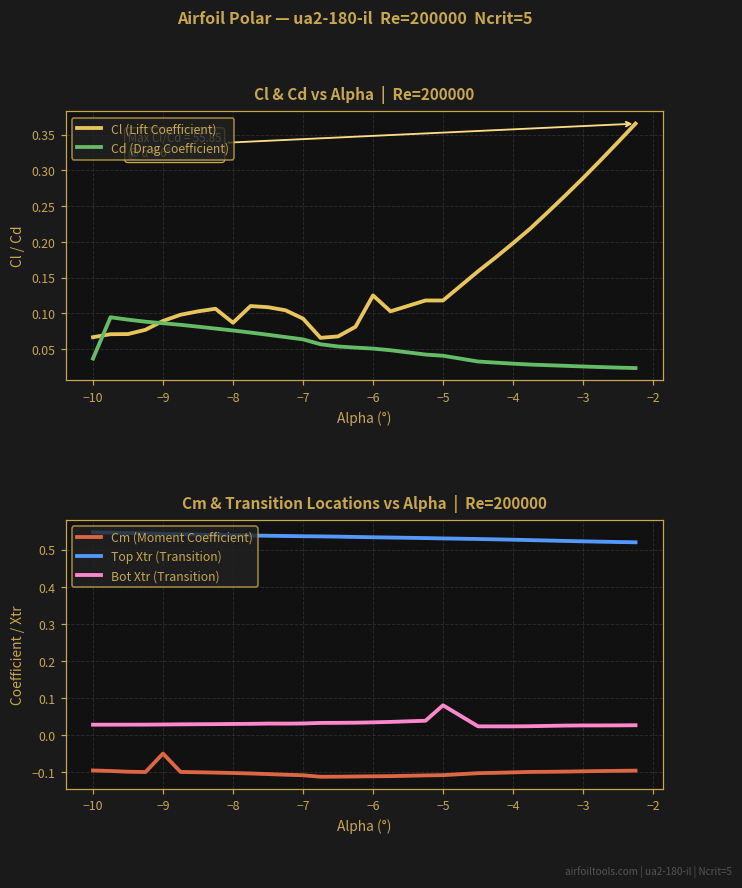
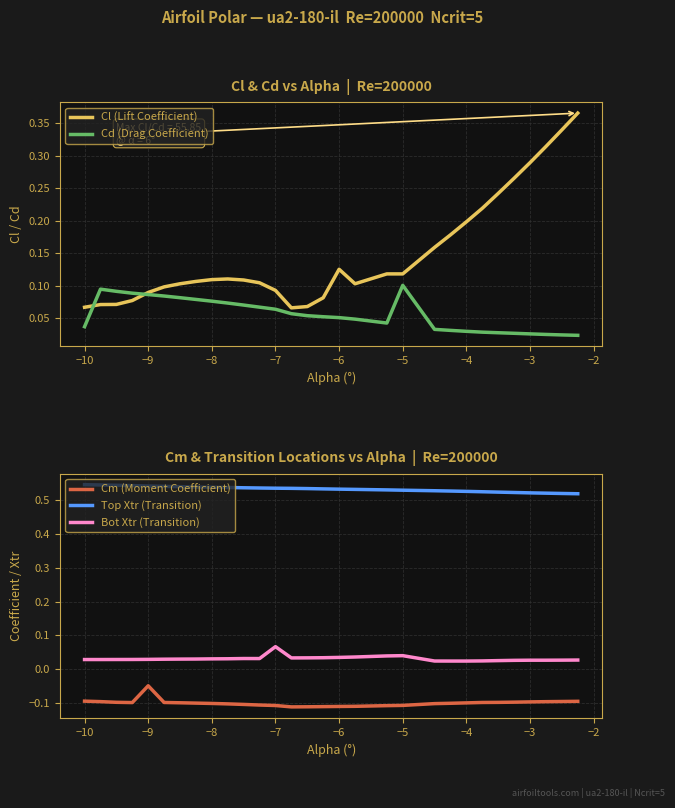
  {
    "Cl & Cd vs Alpha | Re=200000": {
      "Cl (Lift Coefficient)": {
        "−10": 0.07,
-       "−8": 0.09,
+       "−8": 0.11,
        "−7": 0.09,
        "−6": 0.13,
        "−5": 0.12,
        "−4": 0.20,
        "−3": 0.29
      },
      "Cd (Drag Coefficient)": {
        "−10": 0.04,
        "−8": 0.08,
        "−7": 0.06,
        "−6": 0.05,
-       "−5": 0.04,
+       "−5": 0.10,
        "−4": 0.03,
        "−3": 0.03
      }
    },
    "Cm & Transition Locations vs Alpha | Re=200000": {
      "Cm (Moment Coefficient)": {
        "−10": -0.10,
        "−9": -0.05,
        "−8": -0.10,
        "−7": -0.11,
        "−6": -0.11,
        "−5": -0.11,
        "−4": -0.10,
        "−3": -0.10
      },
      "Top Xtr (Transition)": {
        "−7": 0.54,
        "−6": 0.53,
        "−5": 0.53,
        "−4": 0.53,
        "−3": 0.52
      },
      "Bot Xtr (Transition)": {
        "−10": 0.03,
        "−9": 0.03,
        "−8": 0.03,
-       "−7": 0.03,
+       "−7": 0.07,
        "−6": 0.03,
-       "−5": 0.08,
+       "−5": 0.04,
        "−4": 0.02,
        "−3": 0.03
      }
    }
  }
